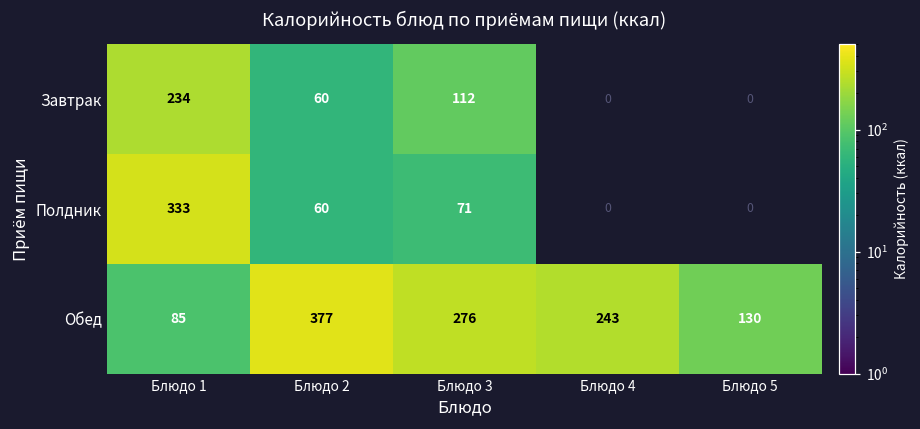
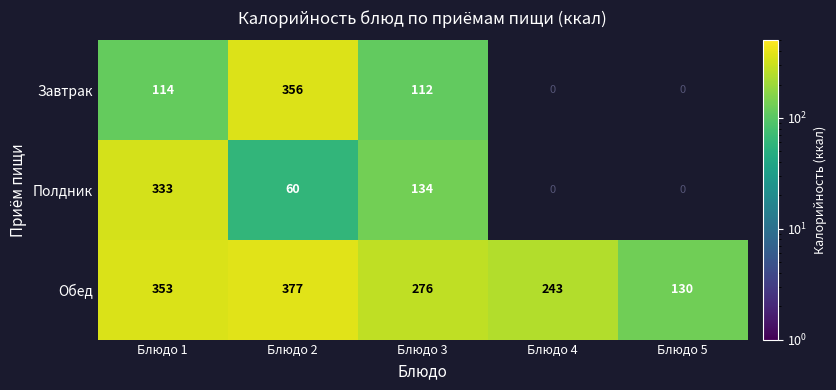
  {
    "Завтрак": {
-     "Блюдо 1": 234,
-     "Блюдо 2": 60,
+     "Блюдо 1": 114,
+     "Блюдо 2": 356,
      "Блюдо 3": 112
    },
    "Полдник": {
      "Блюдо 1": 333,
      "Блюдо 2": 60,
-     "Блюдо 3": 71
+     "Блюдо 3": 134
    },
    "Обед": {
-     "Блюдо 1": 85,
+     "Блюдо 1": 353,
      "Блюдо 2": 377,
      "Блюдо 3": 276,
      "Блюдо 4": 243,
      "Блюдо 5": 130
    }
  }
